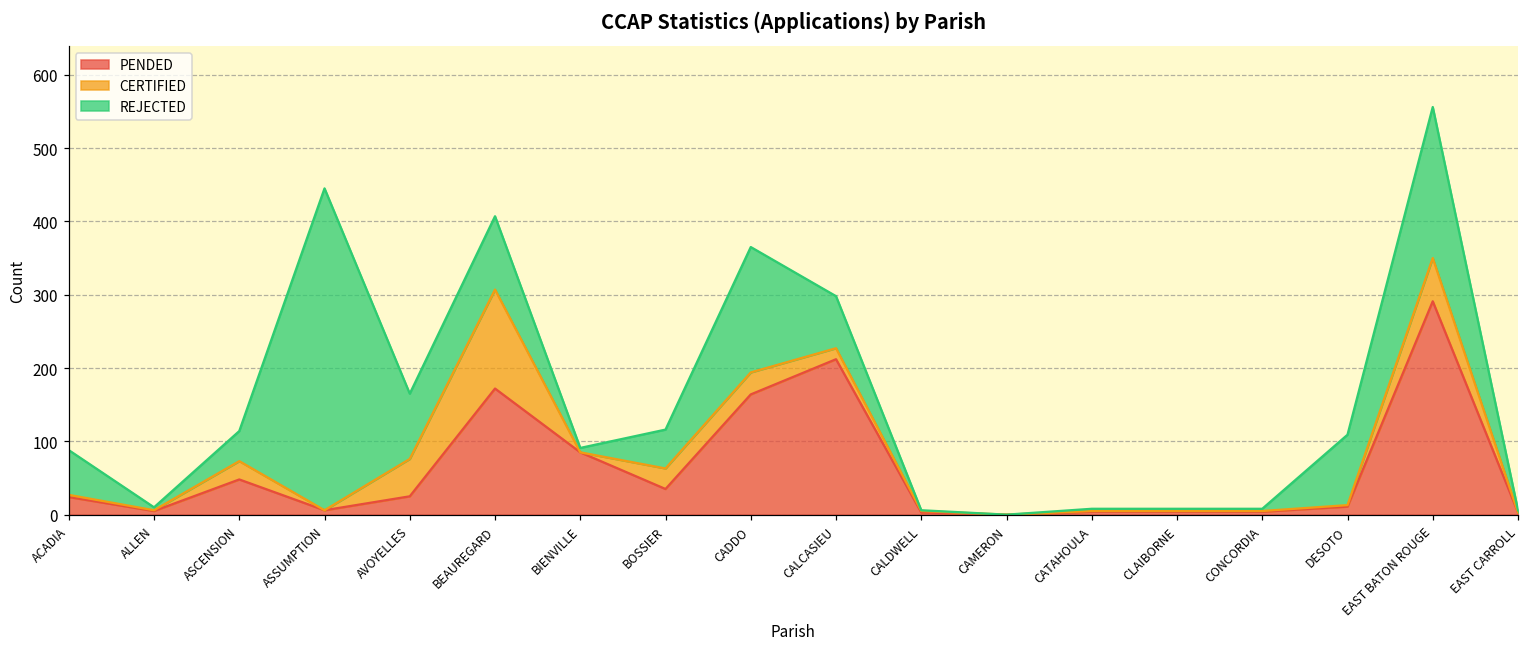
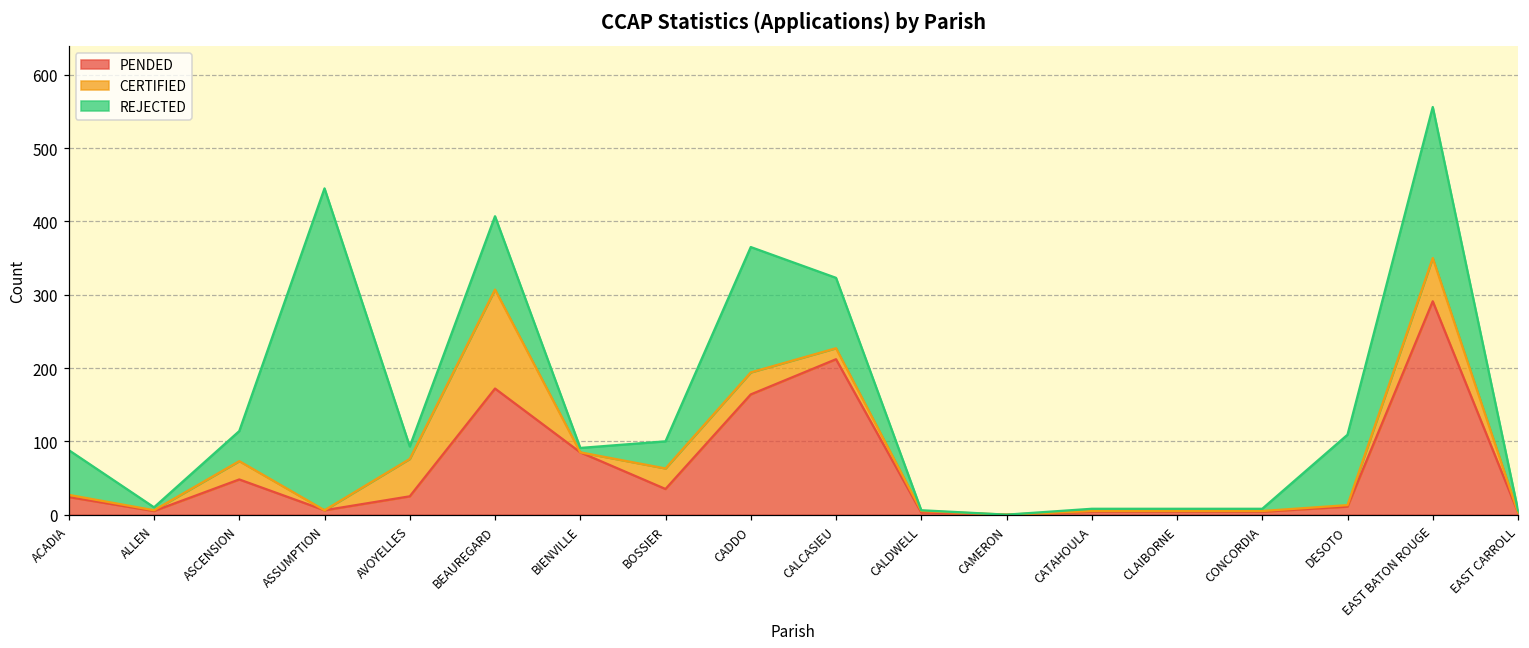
  {
    "PENDED": {
      "ASCENSION": 50,
      "AVOYELLES": 30,
      "BEAUREGARD": 170,
      "BOSSIER": 40,
      "CADDO": 160,
      "CALCASIEU": 210,
      "EAST BATON ROUGE": 290
    },
    "CERTIFIED": {
      "ASCENSION": 30,
      "AVOYELLES": 50,
      "BEAUREGARD": 140,
      "BOSSIER": 30,
      "CADDO": 30,
      "CALCASIEU": 20,
      "EAST BATON ROUGE": 60
    },
    "REJECTED": {
      "ACADIA": 60,
      "ALLEN": 0,
      "ASCENSION": 40,
      "ASSUMPTION": 440,
-     "AVOYELLES": 90,
+     "AVOYELLES": 20,
      "BEAUREGARD": 100,
      "BIENVILLE": 10,
-     "BOSSIER": 50,
+     "BOSSIER": 40,
      "CADDO": 170,
-     "CALCASIEU": 70,
+     "CALCASIEU": 100,
      "DESOTO": 100,
      "EAST BATON ROUGE": 210
    }
  }
